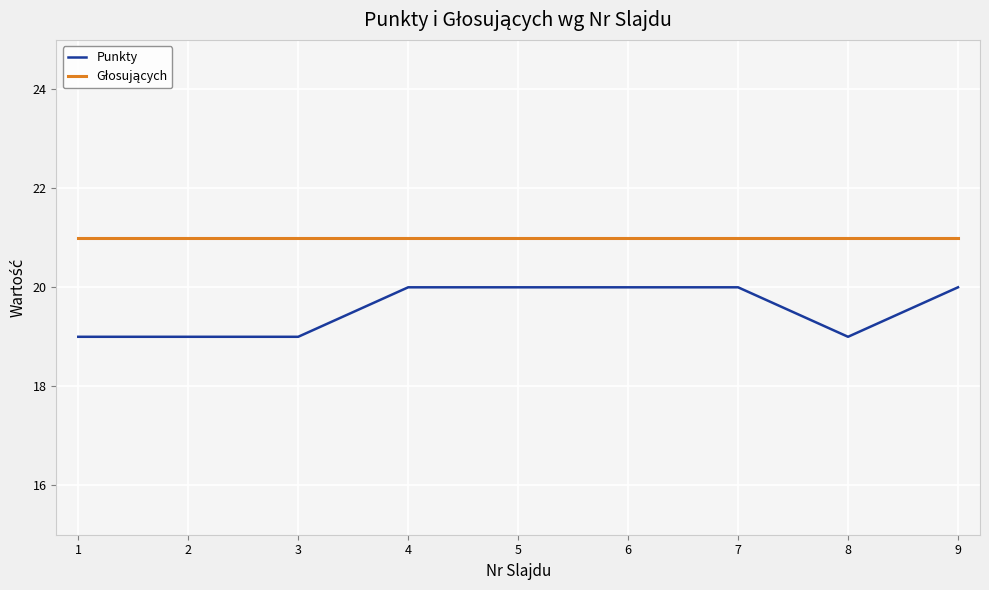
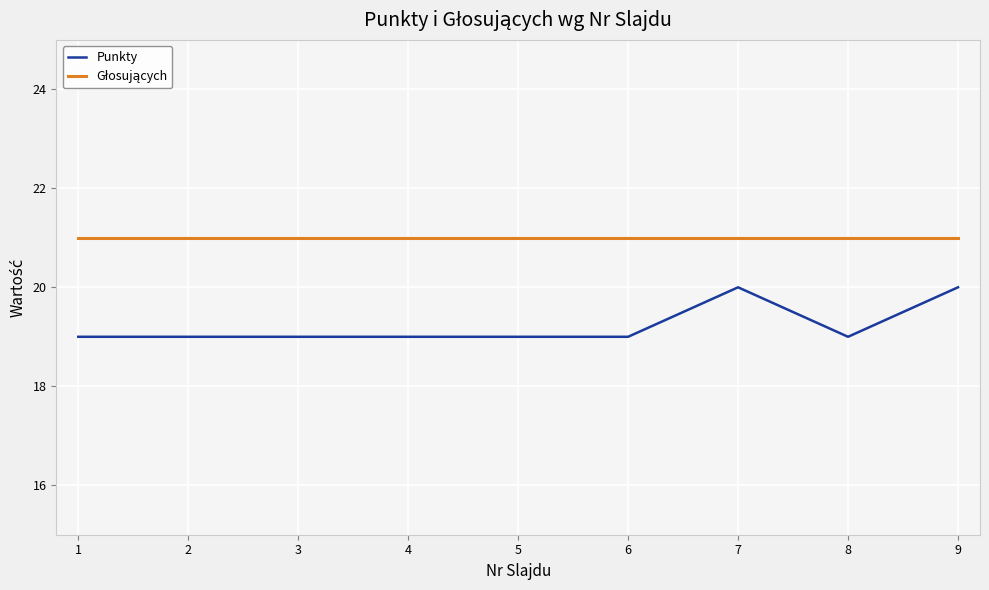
  {
    "Punkty": {
      "1": 19,
      "2": 19,
      "3": 19,
-     "4": 20,
-     "5": 20,
-     "6": 20,
+     "4": 19,
+     "5": 19,
+     "6": 19,
      "7": 20,
      "8": 19,
      "9": 20
    },
    "Głosujących": {
      "1": 21,
      "2": 21,
      "3": 21,
      "4": 21,
      "5": 21,
      "6": 21,
      "7": 21,
      "8": 21,
      "9": 21
    }
  }
